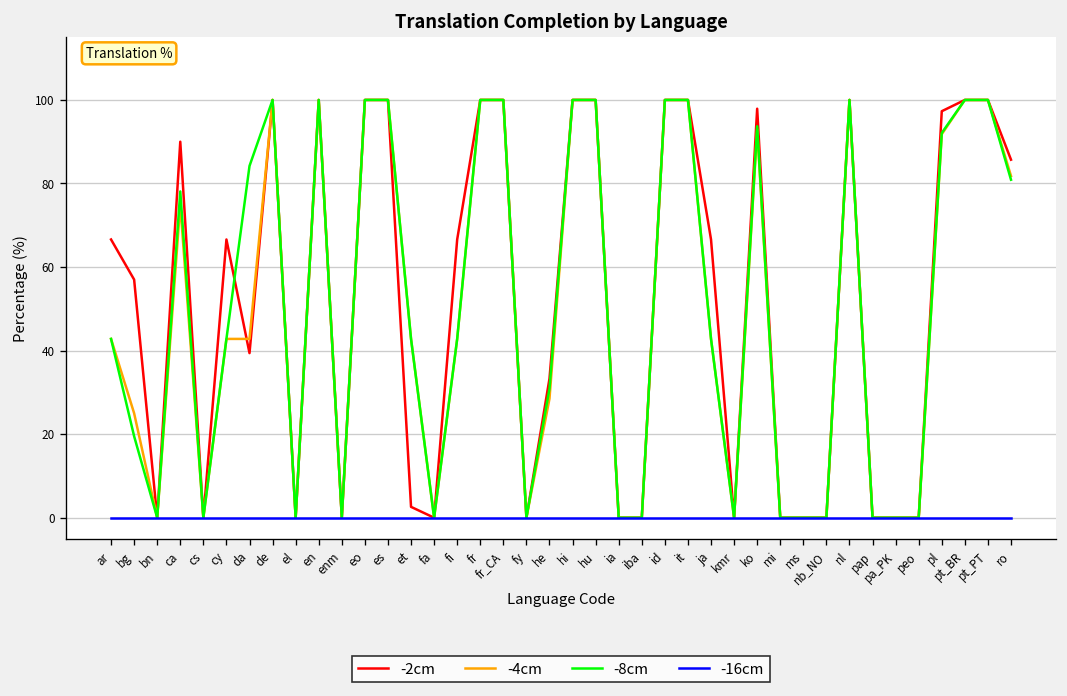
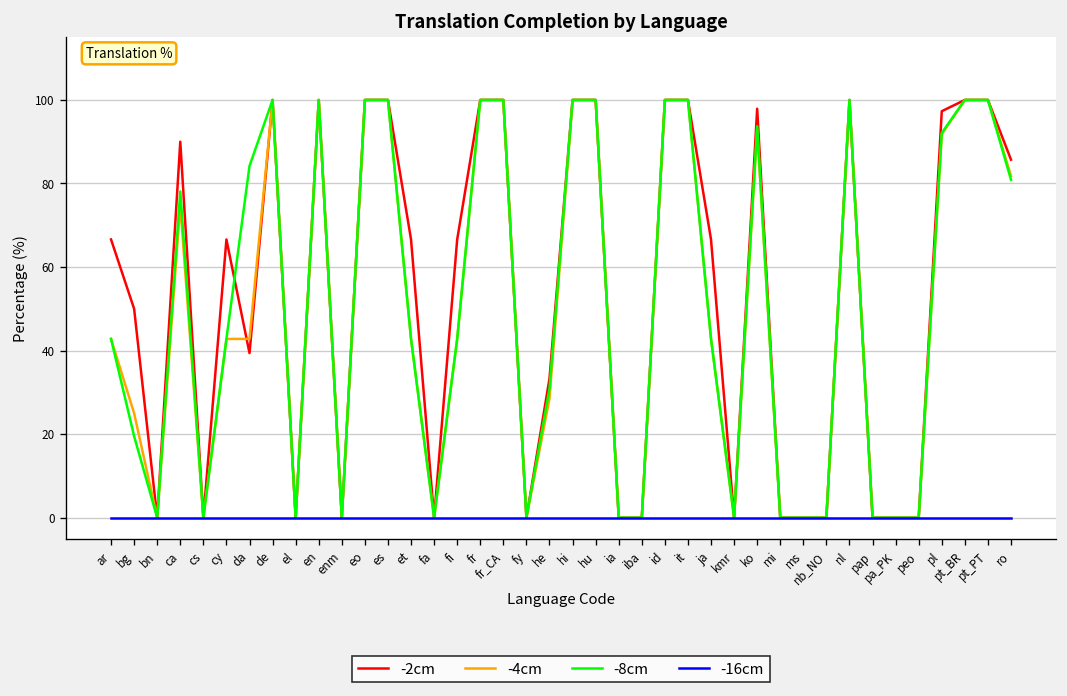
  {
    "-2cm": {
      "ar": 67,
-     "bg": 57,
+     "bg": 50,
      "ca": 90,
      "cy": 67,
      "da": 39,
-     "et": 3,
+     "et": 67,
      "fi": 67,
      "he": 33,
      "ja": 67,
      "ko": 98,
      "pl": 97,
      "ro": 86
    },
    "-4cm": {
      "bg": 25,
      "ca": 75,
      "da": 43,
      "he": 29,
      "ko": 93,
      "ro": 82
    },
    "-8cm": {
      "bg": 20,
      "ca": 78,
      "da": 84,
      "he": 31,
      "ko": 94,
      "ro": 81
    },
    "-16cm": {
      "ar": 0,
      "bg": 0,
      "ca": 0,
      "cy": 0,
      "da": 0,
      "de": 0,
      "en": 0,
      "eo": 0,
      "es": 0,
      "et": 0,
      "fi": 0,
      "fr": 0,
      "fr_CA": 0,
      "he": 0,
      "hi": 0,
      "hu": 0,
      "id": 0,
      "it": 0,
      "ja": 0,
      "ko": 0,
      "nl": 0,
      "pl": 0,
      "pt_BR": 0,
      "pt_PT": 0,
      "ro": 0
    }
  }
